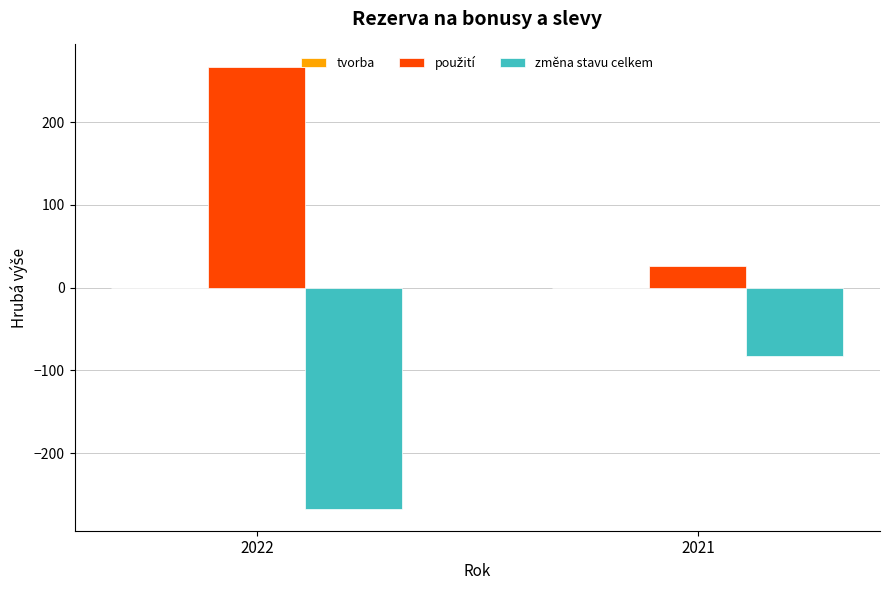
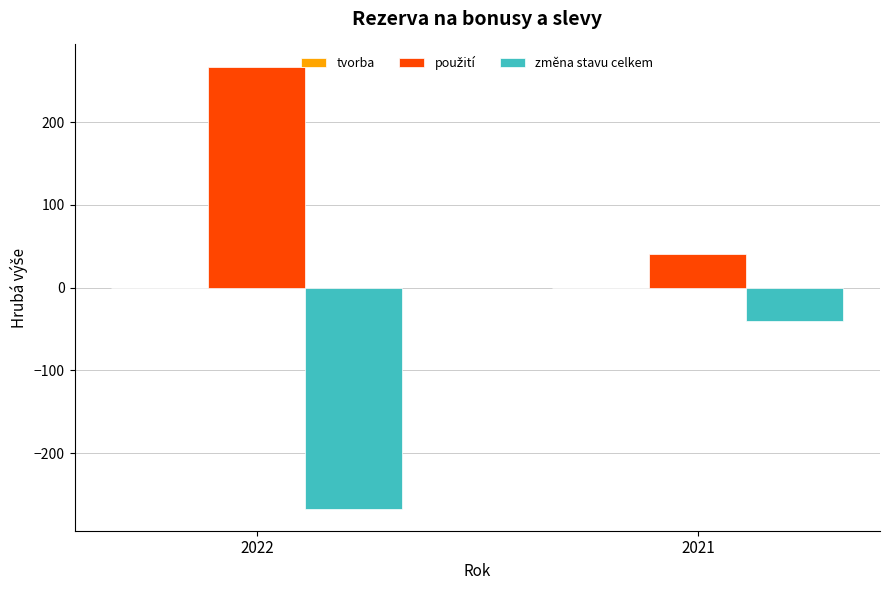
  {
    "tvorba": {
      "2022": 0,
      "2021": 0
    },
    "použití": {
      "2022": 270,
-     "2021": 30
+     "2021": 40
    },
    "změna stavu celkem": {
      "2022": -270,
-     "2021": -80
+     "2021": -40
    }
  }
